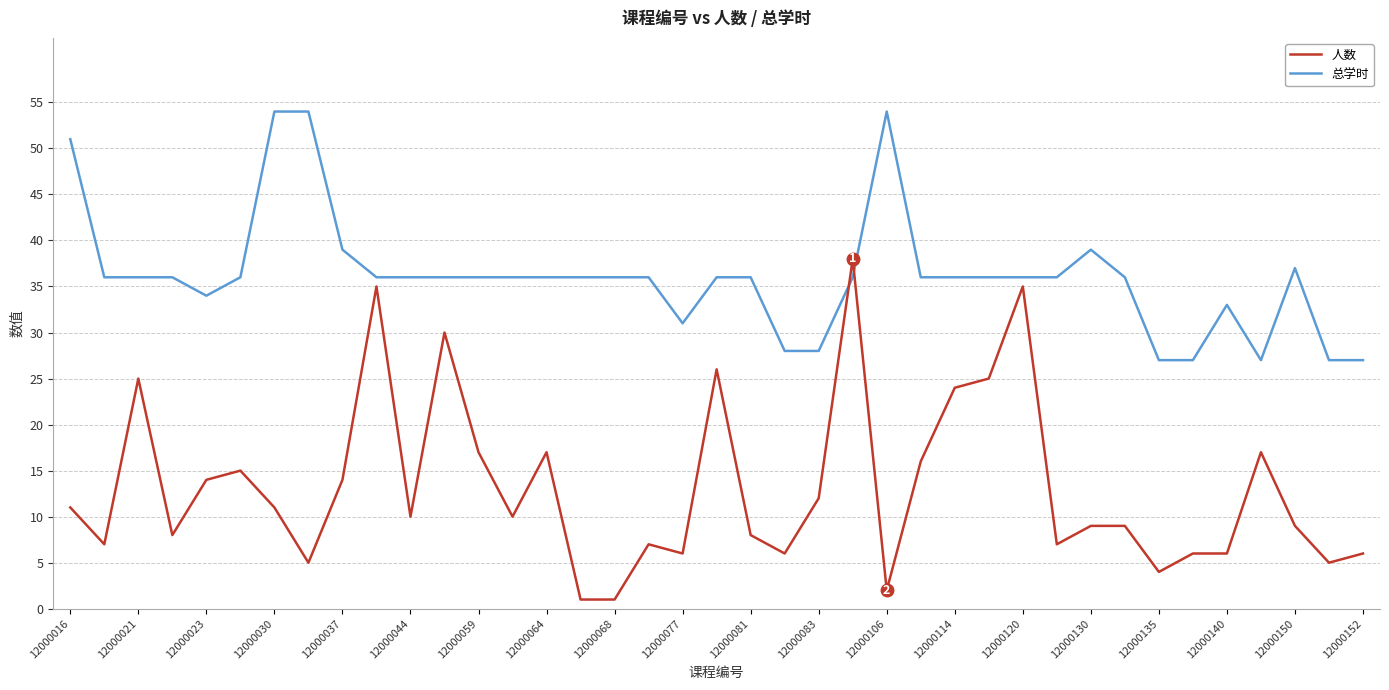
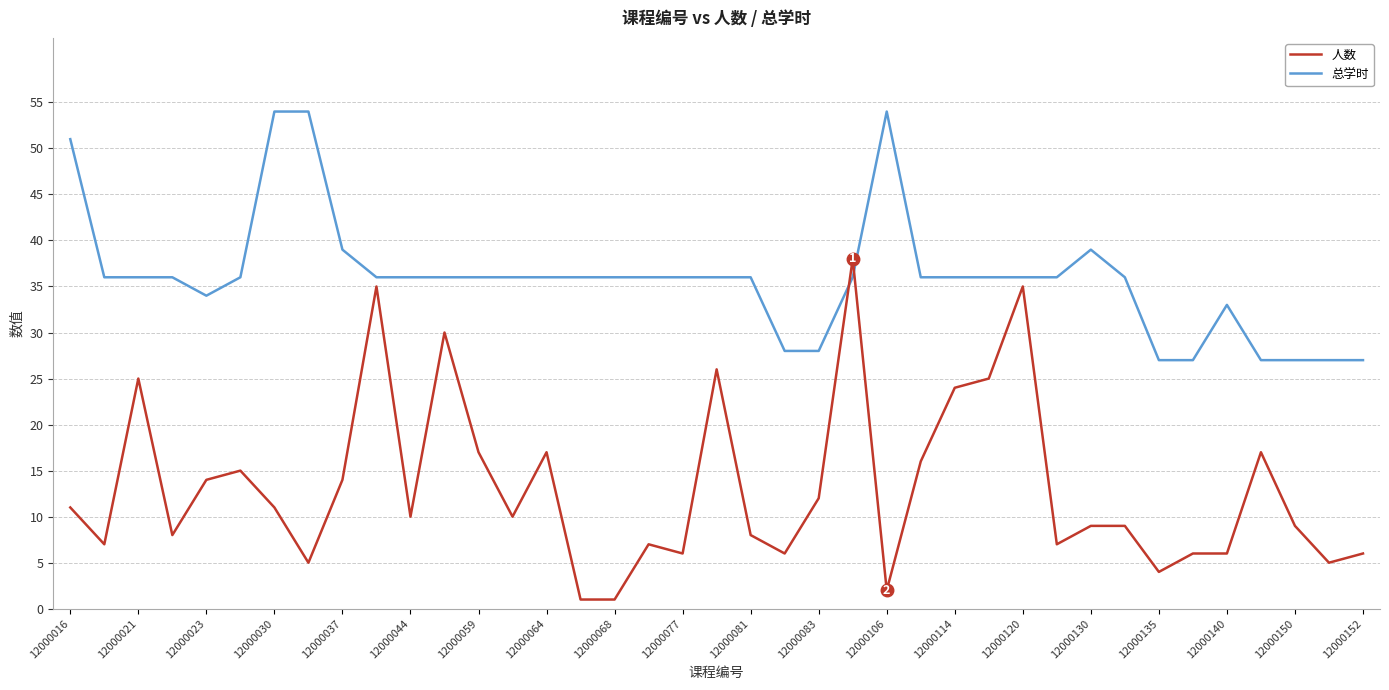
  {
    "总学时": {
      "12000016": 51,
      "12000021": 36,
      "12000023": 34,
      "12000030": 54,
      "12000037": 39,
      "12000044": 36,
      "12000059": 36,
      "12000064": 36,
      "12000068": 36,
-     "12000077": 31,
+     "12000077": 36,
      "12000081": 36,
      "12000083": 28,
      "12000106": 54,
      "12000114": 36,
      "12000120": 36,
      "12000130": 39,
      "12000135": 27,
      "12000140": 33,
-     "12000150": 37,
+     "12000150": 27,
      "12000152": 27
    }
  }
